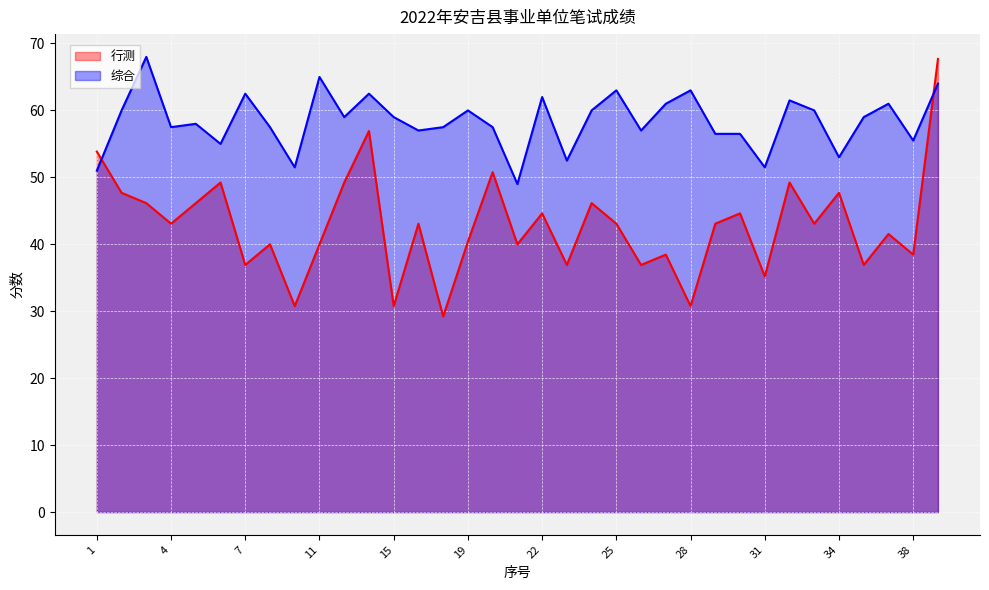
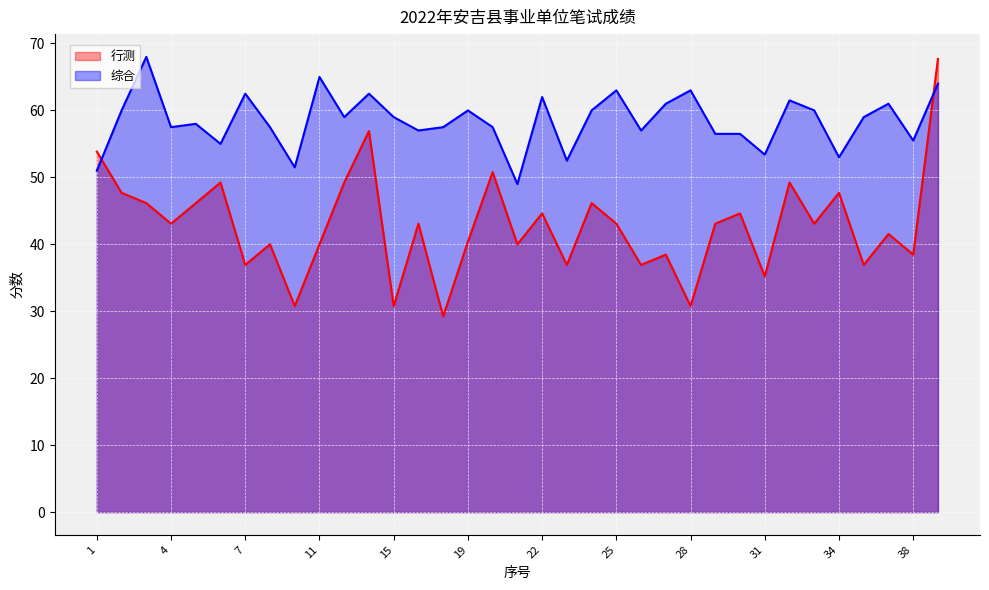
  {
    "行测": {
      "1": 54,
      "4": 43,
      "7": 37,
      "11": 40,
      "15": 31,
      "19": 40,
      "22": 45,
      "25": 43,
      "28": 31,
      "31": 35,
      "34": 48,
      "38": 38
    },
    "综合": {
      "1": 51,
      "4": 58,
      "7": 63,
      "11": 65,
      "15": 59,
      "19": 60,
      "22": 62,
      "25": 63,
      "28": 63,
-     "31": 52,
+     "31": 53,
      "34": 53,
      "38": 56
    }
  }
